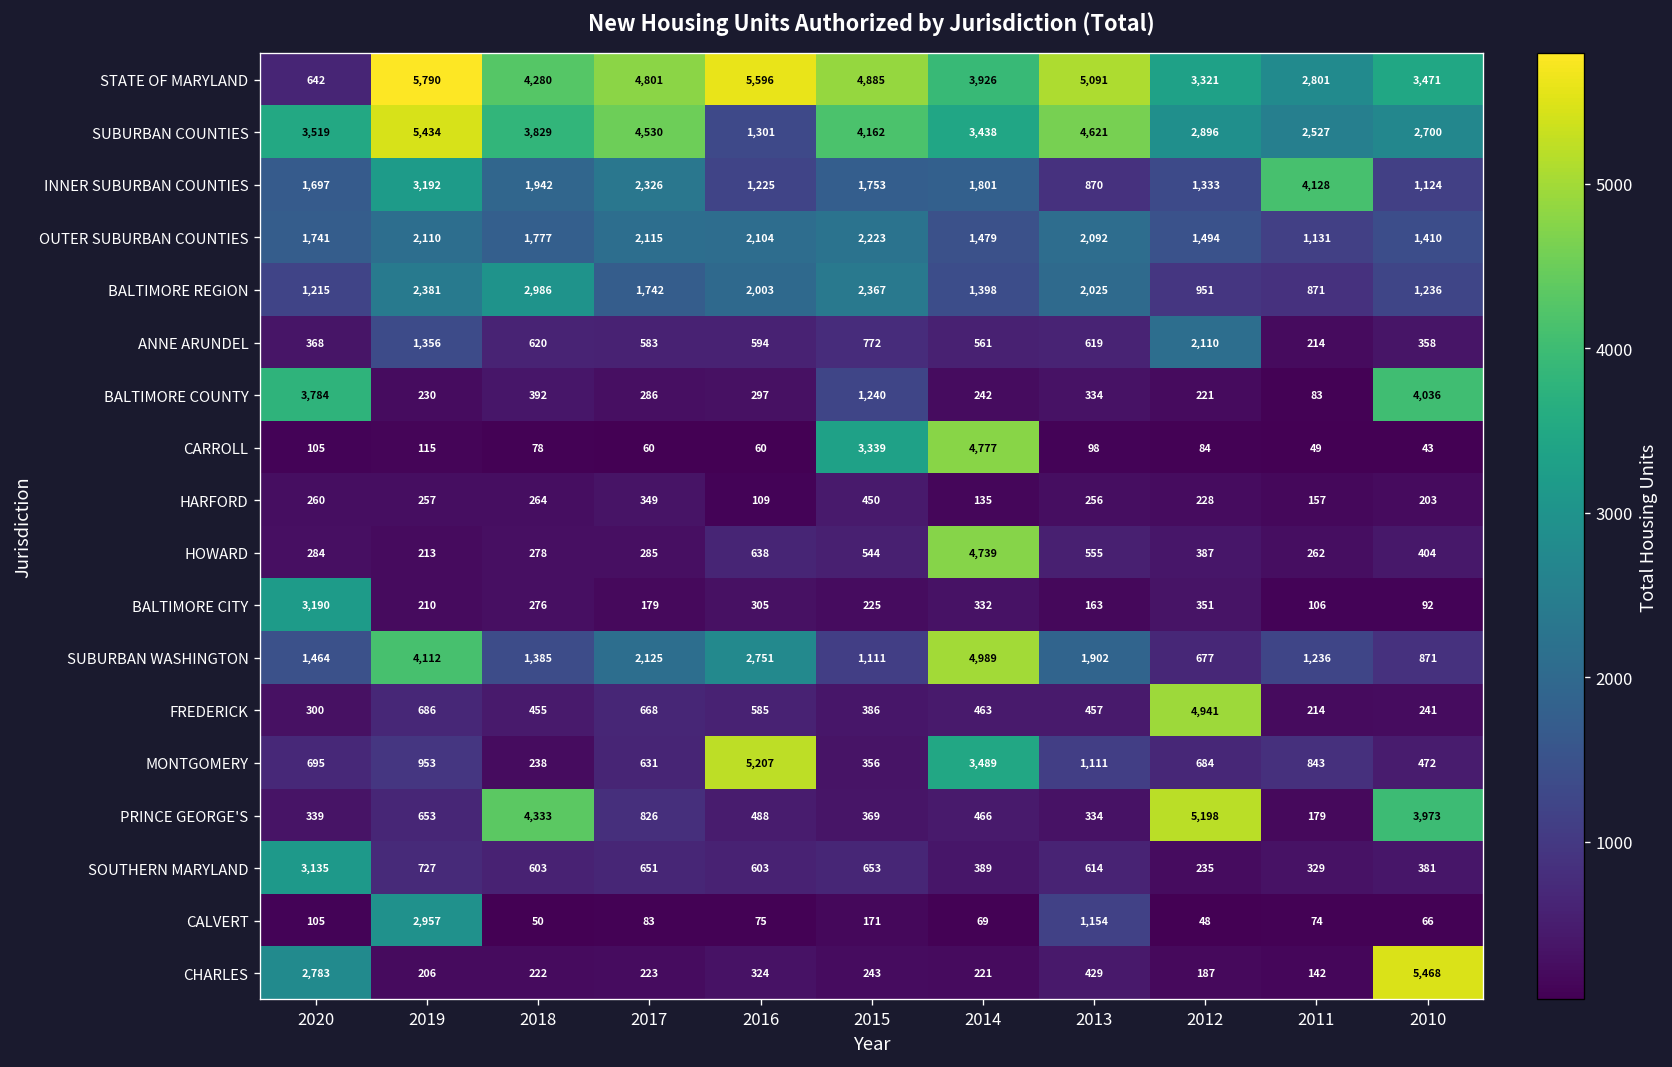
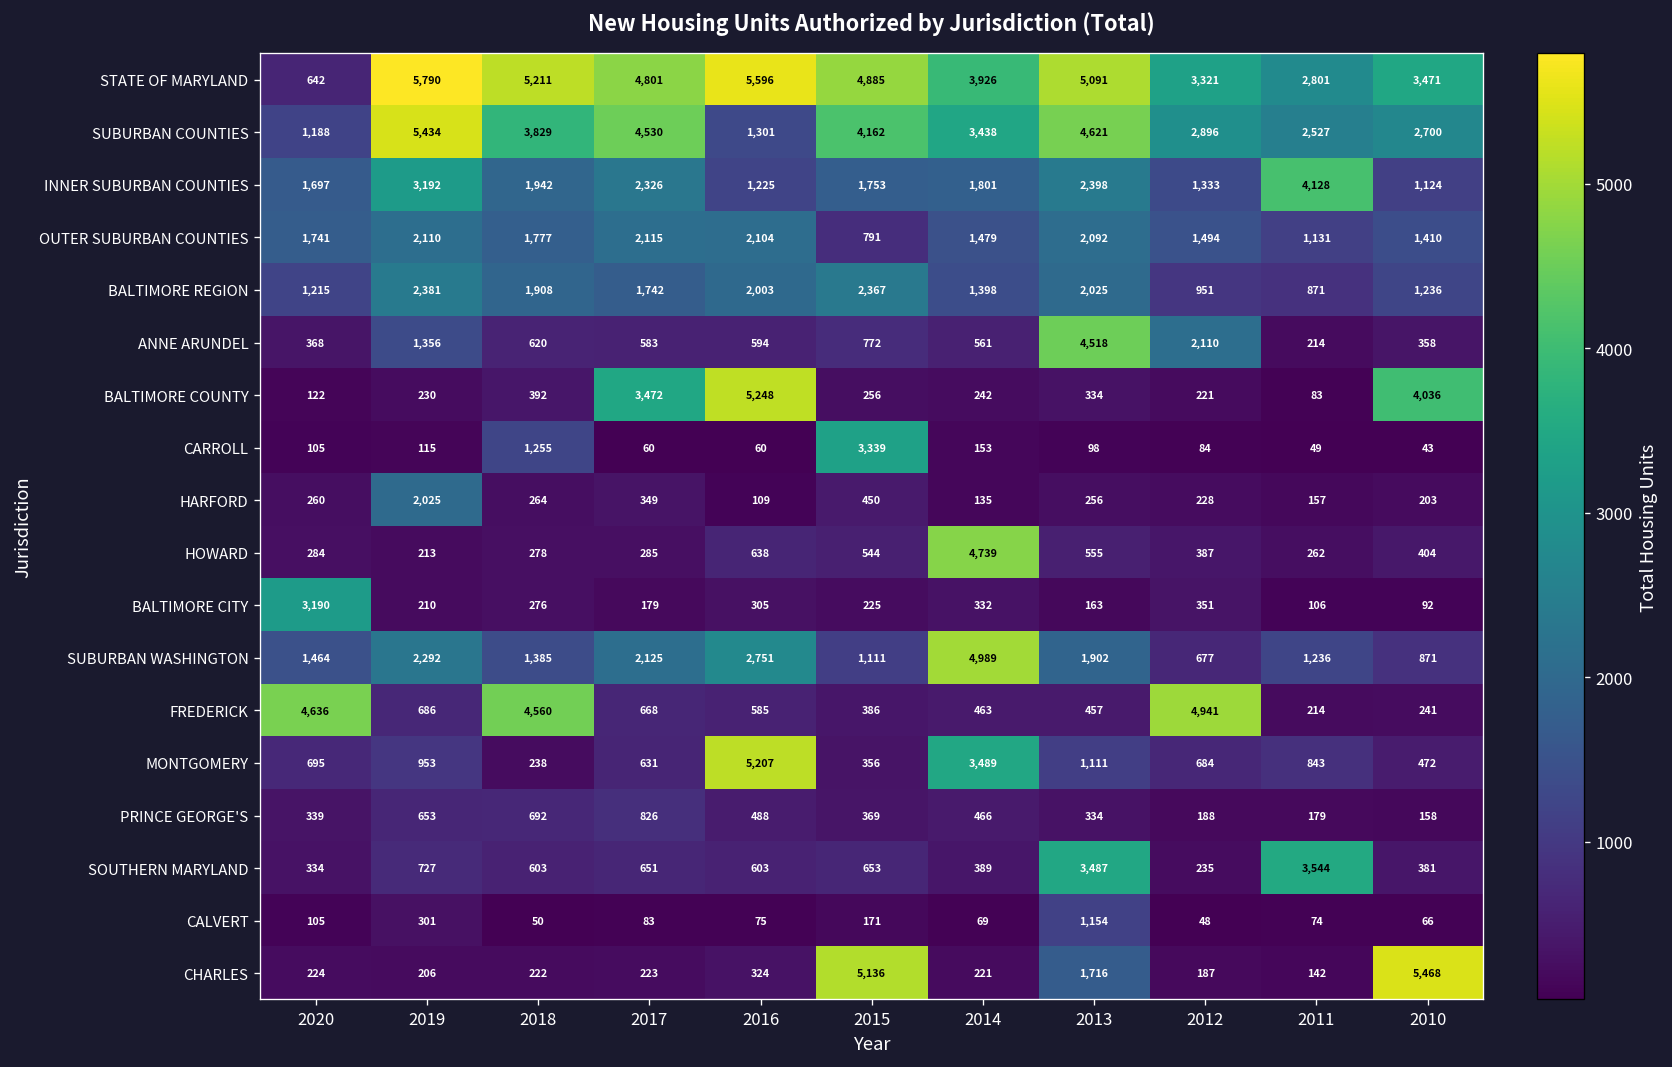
  {
    "STATE OF MARYLAND": {
      "2020": "642",
      "2019": "5,790",
-     "2018": "4,280",
+     "2018": "5,211",
      "2017": "4,801",
      "2016": "5,596",
      "2015": "4,885",
      "2014": "3,926",
      "2013": "5,091",
      "2012": "3,321",
      "2011": "2,801",
      "2010": "3,471"
    },
    "SUBURBAN COUNTIES": {
-     "2020": "3,519",
+     "2020": "1,188",
      "2019": "5,434",
      "2018": "3,829",
      "2017": "4,530",
      "2016": "1,301",
      "2015": "4,162",
      "2014": "3,438",
      "2013": "4,621",
      "2012": "2,896",
      "2011": "2,527",
      "2010": "2,700"
    },
    "INNER SUBURBAN COUNTIES": {
      "2020": "1,697",
      "2019": "3,192",
      "2018": "1,942",
      "2017": "2,326",
      "2016": "1,225",
      "2015": "1,753",
      "2014": "1,801",
-     "2013": "870",
+     "2013": "2,398",
      "2012": "1,333",
      "2011": "4,128",
      "2010": "1,124"
    },
    "OUTER SUBURBAN COUNTIES": {
      "2020": "1,741",
      "2019": "2,110",
      "2018": "1,777",
      "2017": "2,115",
      "2016": "2,104",
-     "2015": "2,223",
+     "2015": "791",
      "2014": "1,479",
      "2013": "2,092",
      "2012": "1,494",
      "2011": "1,131",
      "2010": "1,410"
    },
    "BALTIMORE REGION": {
      "2020": "1,215",
      "2019": "2,381",
-     "2018": "2,986",
+     "2018": "1,908",
      "2017": "1,742",
      "2016": "2,003",
      "2015": "2,367",
      "2014": "1,398",
      "2013": "2,025",
      "2012": "951",
      "2011": "871",
      "2010": "1,236"
    },
    "ANNE ARUNDEL": {
      "2020": "368",
      "2019": "1,356",
      "2018": "620",
      "2017": "583",
      "2016": "594",
      "2015": "772",
      "2014": "561",
-     "2013": "619",
+     "2013": "4,518",
      "2012": "2,110",
      "2011": "214",
      "2010": "358"
    },
    "BALTIMORE COUNTY": {
-     "2020": "3,784",
+     "2020": "122",
      "2019": "230",
      "2018": "392",
-     "2017": "286",
-     "2016": "297",
-     "2015": "1,240",
+     "2017": "3,472",
+     "2016": "5,248",
+     "2015": "256",
      "2014": "242",
      "2013": "334",
      "2012": "221",
      "2011": "83",
      "2010": "4,036"
    },
    "CARROLL": {
      "2020": "105",
      "2019": "115",
-     "2018": "78",
+     "2018": "1,255",
      "2017": "60",
      "2016": "60",
      "2015": "3,339",
-     "2014": "4,777",
+     "2014": "153",
      "2013": "98",
      "2012": "84",
      "2011": "49",
      "2010": "43"
    },
    "HARFORD": {
      "2020": "260",
-     "2019": "257",
+     "2019": "2,025",
      "2018": "264",
      "2017": "349",
      "2016": "109",
      "2015": "450",
      "2014": "135",
      "2013": "256",
      "2012": "228",
      "2011": "157",
      "2010": "203"
    },
    "HOWARD": {
      "2020": "284",
      "2019": "213",
      "2018": "278",
      "2017": "285",
      "2016": "638",
      "2015": "544",
      "2014": "4,739",
      "2013": "555",
      "2012": "387",
      "2011": "262",
      "2010": "404"
    },
    "BALTIMORE CITY": {
      "2020": "3,190",
      "2019": "210",
      "2018": "276",
      "2017": "179",
      "2016": "305",
      "2015": "225",
      "2014": "332",
      "2013": "163",
      "2012": "351",
      "2011": "106",
      "2010": "92"
    },
    "SUBURBAN WASHINGTON": {
      "2020": "1,464",
-     "2019": "4,112",
+     "2019": "2,292",
      "2018": "1,385",
      "2017": "2,125",
      "2016": "2,751",
      "2015": "1,111",
      "2014": "4,989",
      "2013": "1,902",
      "2012": "677",
      "2011": "1,236",
      "2010": "871"
    },
    "FREDERICK": {
-     "2020": "300",
+     "2020": "4,636",
      "2019": "686",
-     "2018": "455",
+     "2018": "4,560",
      "2017": "668",
      "2016": "585",
      "2015": "386",
      "2014": "463",
      "2013": "457",
      "2012": "4,941",
      "2011": "214",
      "2010": "241"
    },
    "MONTGOMERY": {
      "2020": "695",
      "2019": "953",
      "2018": "238",
      "2017": "631",
      "2016": "5,207",
      "2015": "356",
      "2014": "3,489",
      "2013": "1,111",
      "2012": "684",
      "2011": "843",
      "2010": "472"
    },
    "PRINCE GEORGE'S": {
      "2020": "339",
      "2019": "653",
-     "2018": "4,333",
+     "2018": "692",
      "2017": "826",
      "2016": "488",
      "2015": "369",
      "2014": "466",
      "2013": "334",
-     "2012": "5,198",
+     "2012": "188",
      "2011": "179",
-     "2010": "3,973"
+     "2010": "158"
    },
    "SOUTHERN MARYLAND": {
-     "2020": "3,135",
+     "2020": "334",
      "2019": "727",
      "2018": "603",
      "2017": "651",
      "2016": "603",
      "2015": "653",
      "2014": "389",
-     "2013": "614",
+     "2013": "3,487",
      "2012": "235",
-     "2011": "329",
+     "2011": "3,544",
      "2010": "381"
    },
    "CALVERT": {
      "2020": "105",
-     "2019": "2,957",
+     "2019": "301",
      "2018": "50",
      "2017": "83",
      "2016": "75",
      "2015": "171",
      "2014": "69",
      "2013": "1,154",
      "2012": "48",
      "2011": "74",
      "2010": "66"
    },
    "CHARLES": {
-     "2020": "2,783",
+     "2020": "224",
      "2019": "206",
      "2018": "222",
      "2017": "223",
      "2016": "324",
-     "2015": "243",
+     "2015": "5,136",
      "2014": "221",
-     "2013": "429",
+     "2013": "1,716",
      "2012": "187",
      "2011": "142",
      "2010": "5,468"
    }
  }
